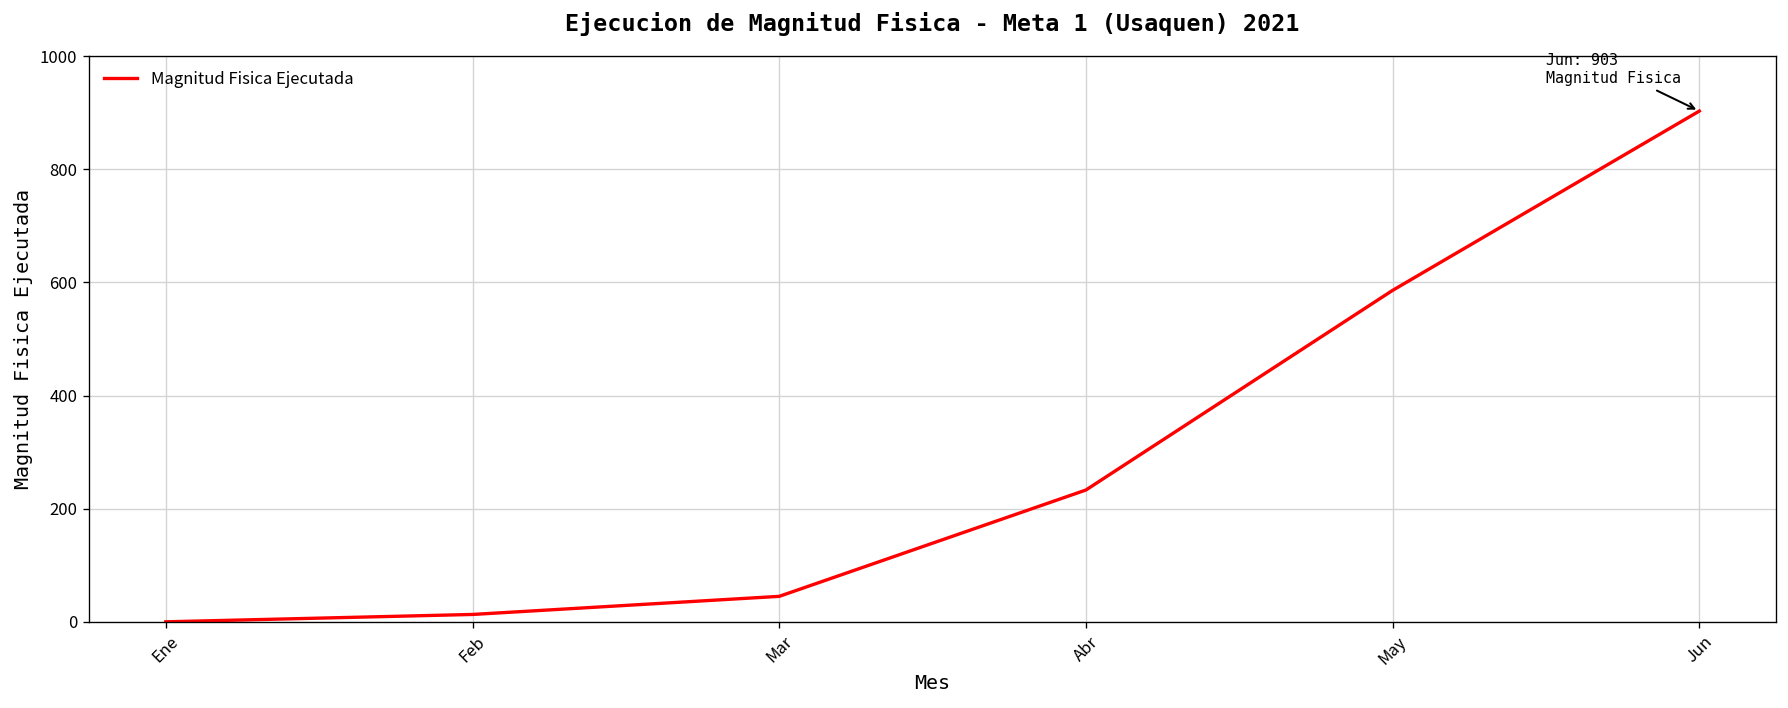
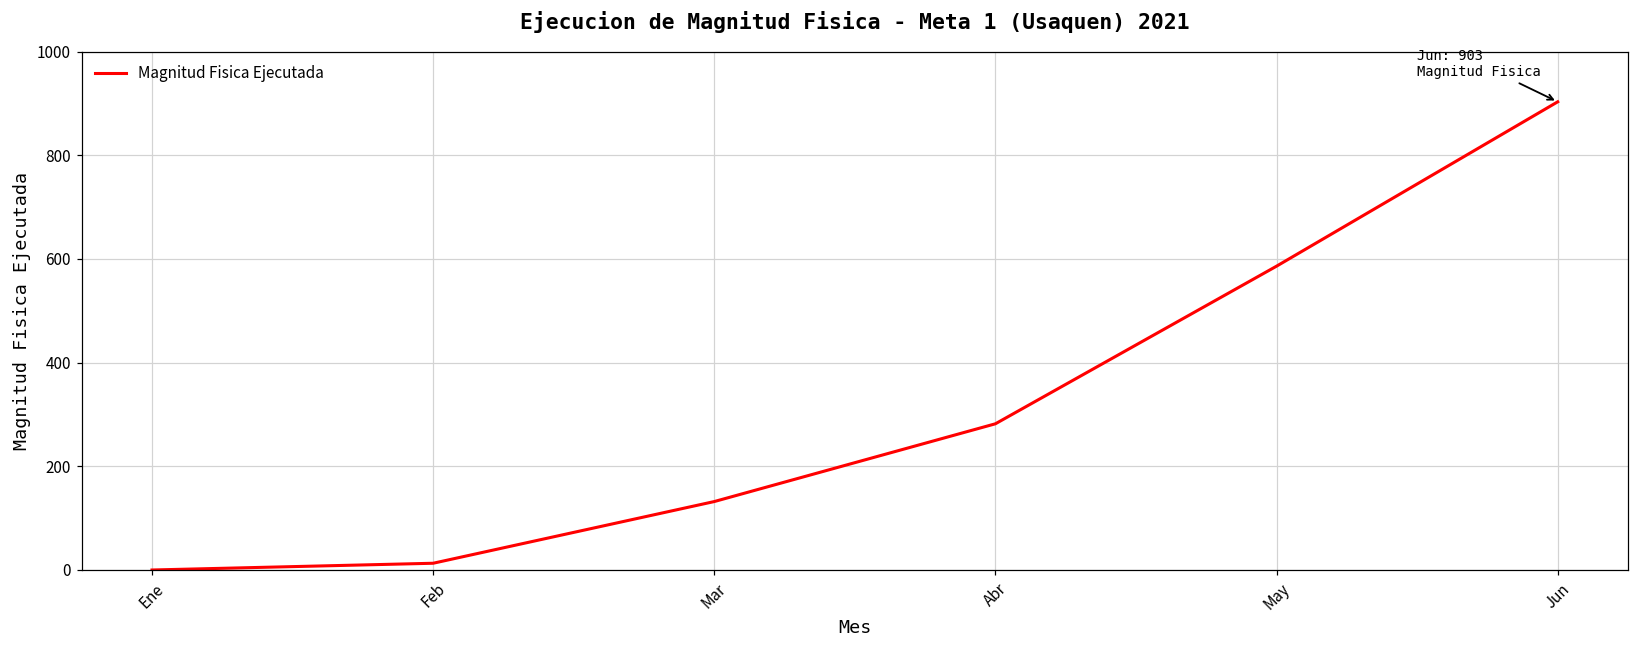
  {
    "Ene": 0,
    "Feb": 10,
-   "Mar": 50,
-   "Abr": 230,
+   "Mar": 130,
+   "Abr": 280,
    "May": 590
  }
